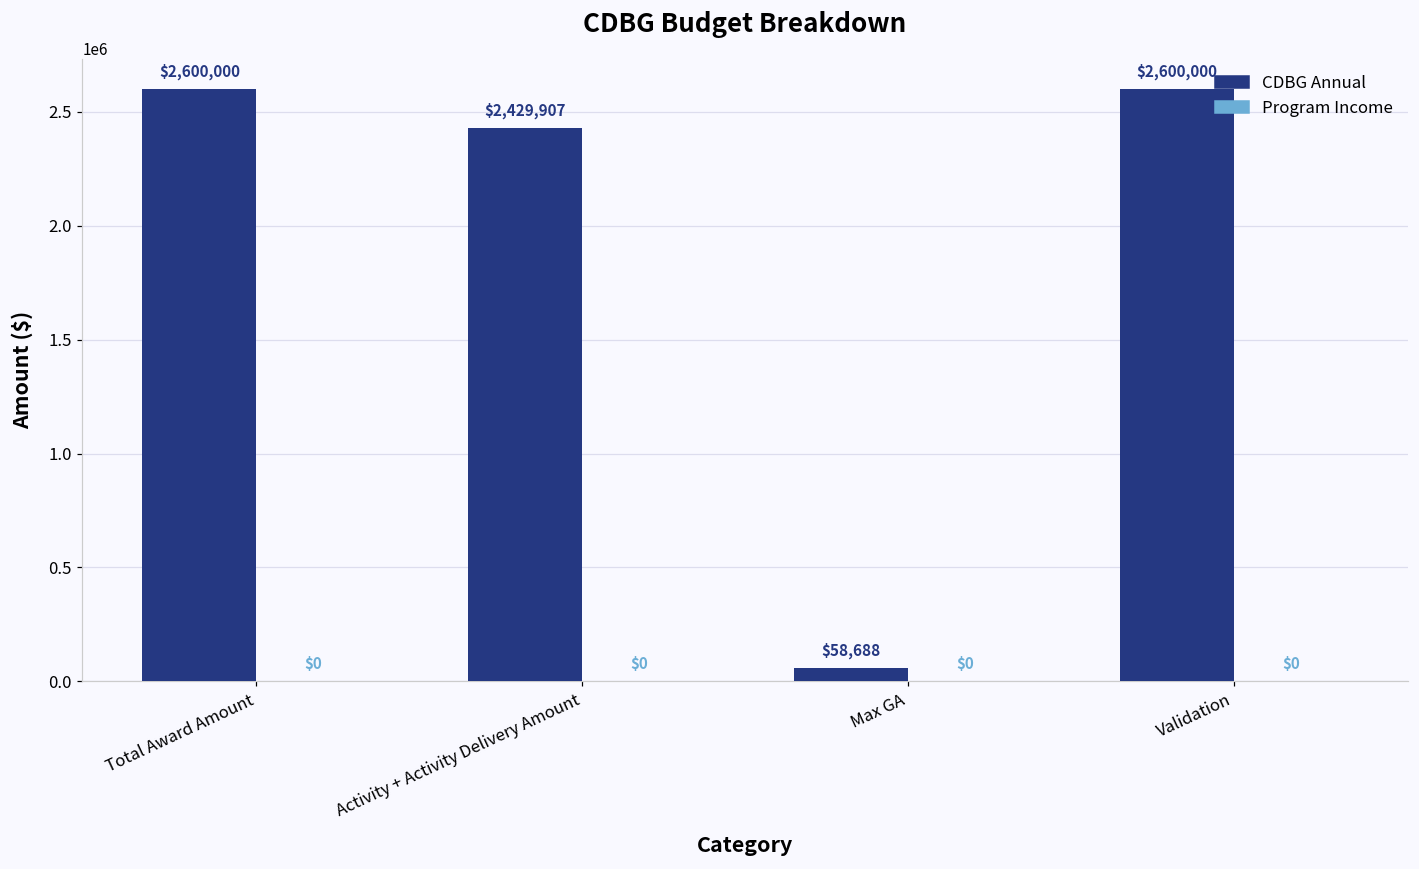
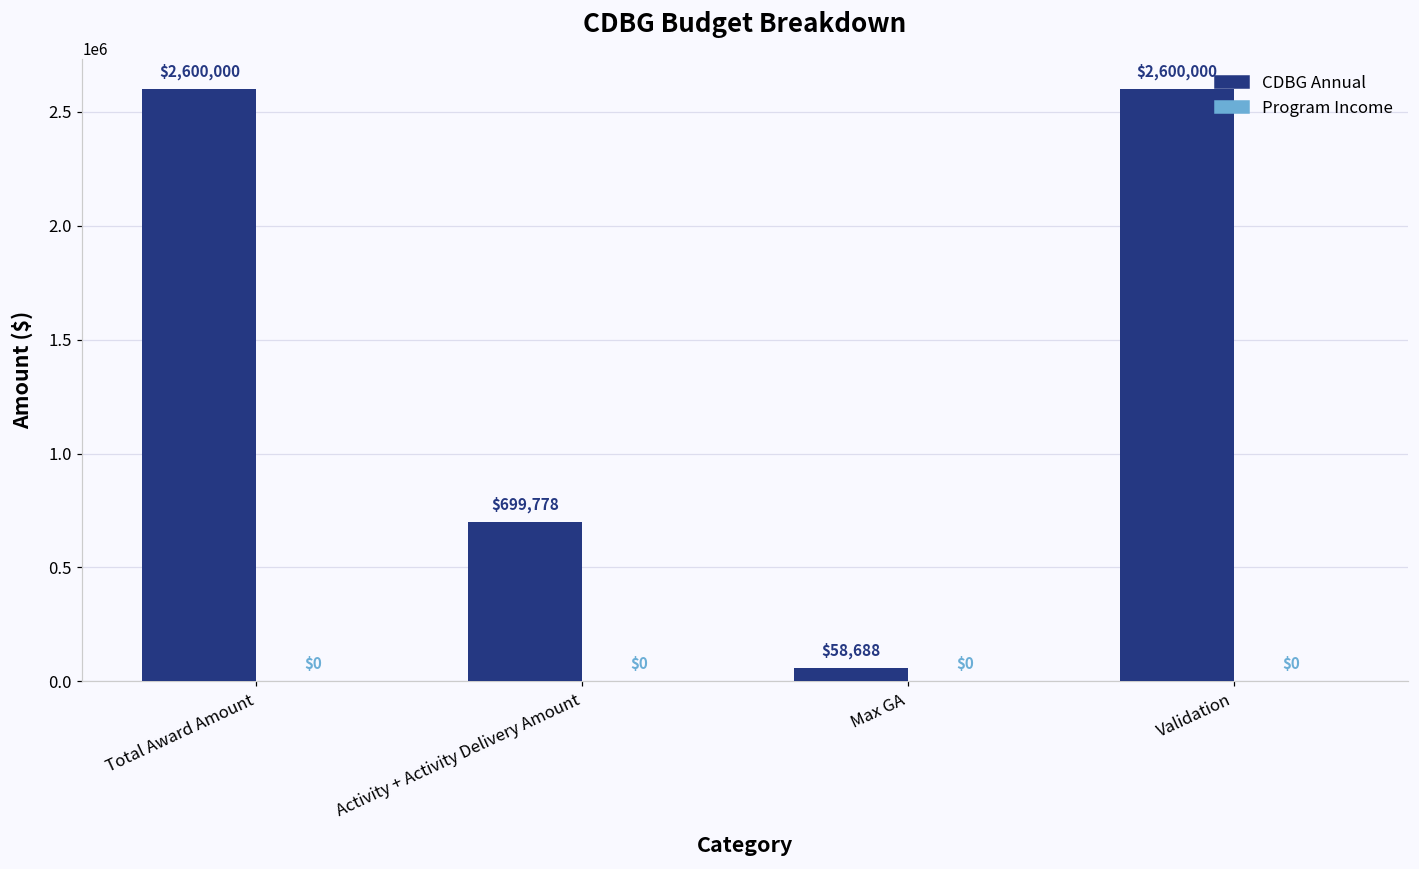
  {
    "CDBG Annual": {
      "Total Award Amount": "$2,600,000",
-     "Activity + Activity Delivery Amount": "$2,429,907",
+     "Activity + Activity Delivery Amount": "$699,778",
      "Max GA": "$58,688",
      "Validation": "$2,600,000"
    },
    "Program Income": {
      "Total Award Amount": "$0",
      "Activity + Activity Delivery Amount": "$0",
      "Max GA": "$0",
      "Validation": "$0"
    }
  }
